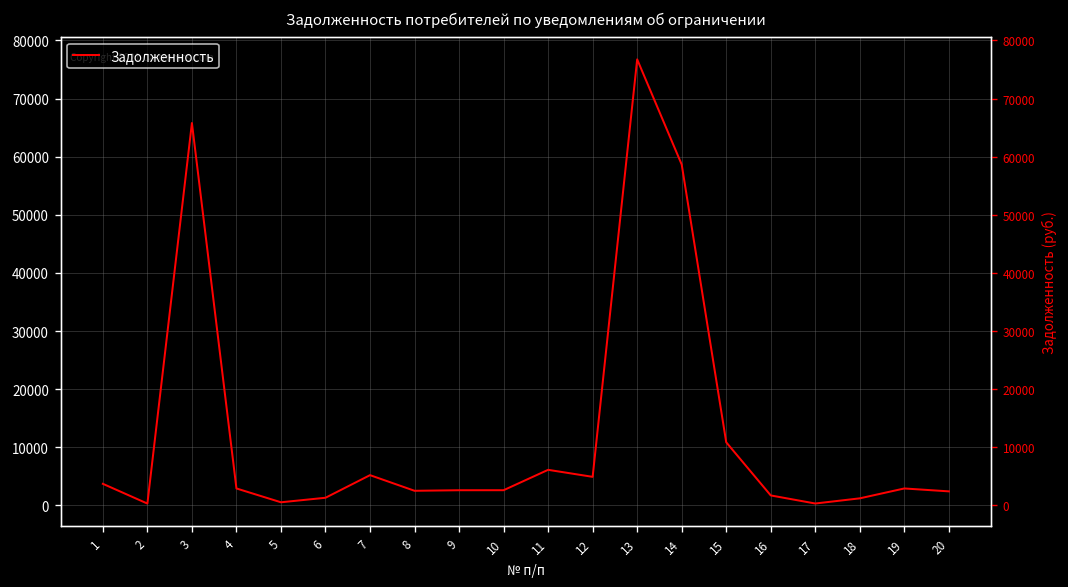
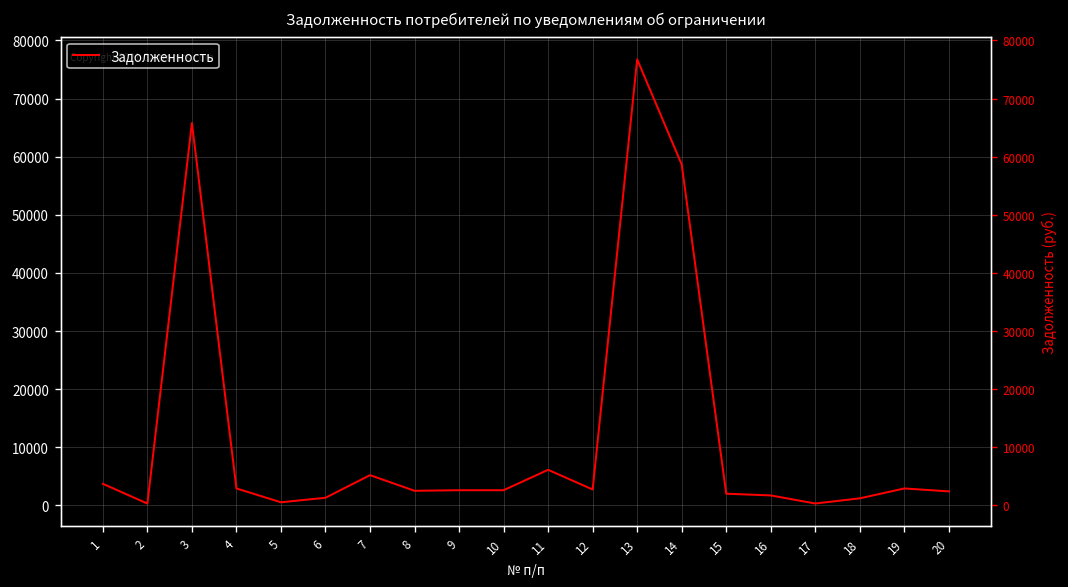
  {
    "1": 4000,
    "2": 0,
    "3": 66000,
    "4": 3000,
    "5": 1000,
    "6": 1000,
    "7": 5000,
    "8": 3000,
    "9": 3000,
    "10": 3000,
    "11": 6000,
-   "12": 5000,
+   "12": 3000,
    "13": 77000,
    "14": 59000,
-   "15": 11000,
+   "15": 2000,
    "16": 2000,
    "17": 0,
    "18": 1000,
    "19": 3000,
    "20": 2000
  }
